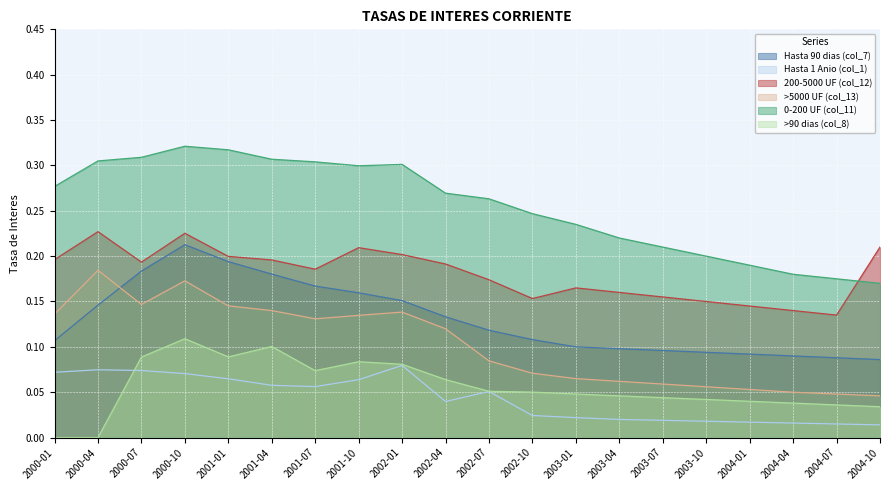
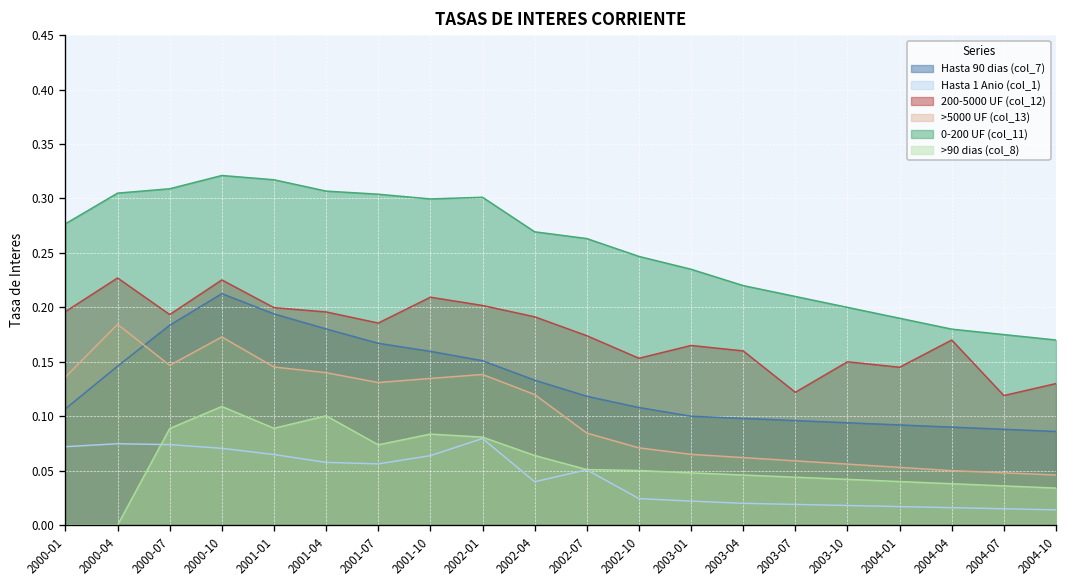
  {
    "200-5000 UF (col_12)": {
      "2000-01": 0.20,
      "2000-04": 0.23,
      "2000-07": 0.19,
      "2000-10": 0.23,
      "2001-01": 0.20,
      "2001-04": 0.20,
      "2001-07": 0.19,
      "2001-10": 0.21,
      "2002-01": 0.20,
      "2002-04": 0.19,
      "2002-07": 0.17,
      "2002-10": 0.15,
      "2003-01": 0.17,
      "2003-04": 0.16,
-     "2003-07": 0.16,
+     "2003-07": 0.12,
      "2003-10": 0.15,
      "2004-01": 0.15,
-     "2004-04": 0.14,
-     "2004-07": 0.14,
-     "2004-10": 0.21
+     "2004-04": 0.17,
+     "2004-07": 0.12,
+     "2004-10": 0.13
    }
  }
